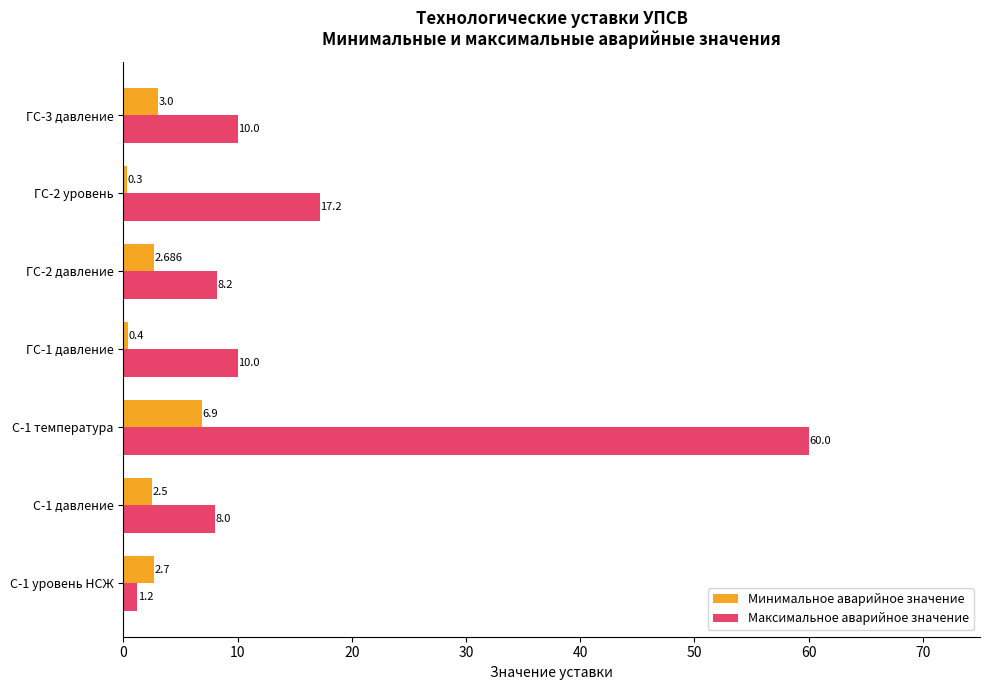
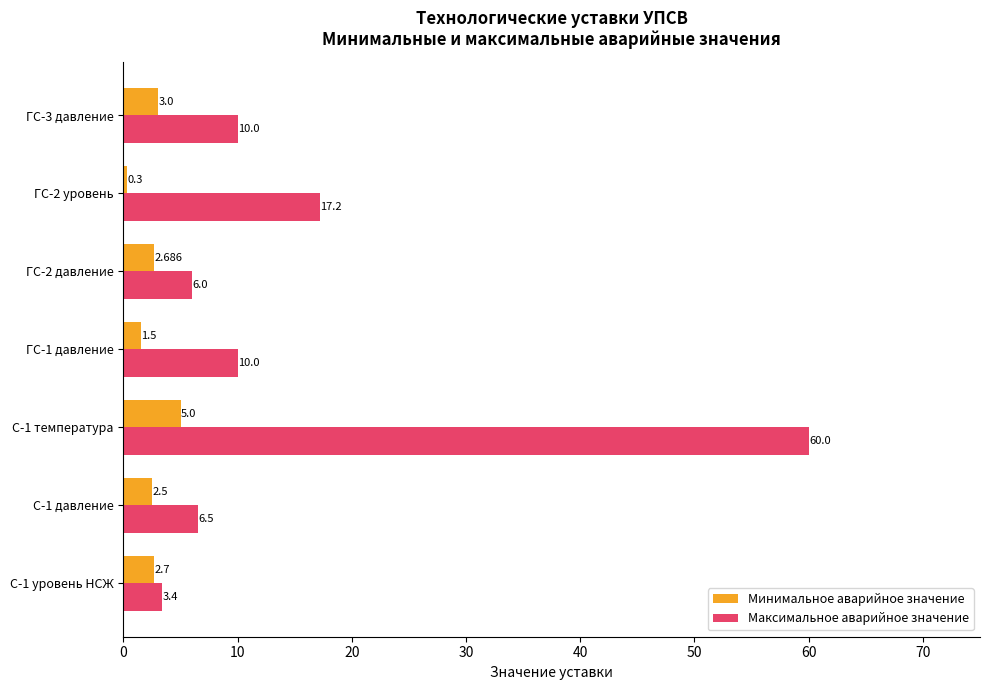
  {
    "Минимальное аварийное значение": {
      "ГС-3 давление": 3.0,
      "ГС-2 уровень": 0.3,
      "ГС-2 давление": 2.686,
-     "ГС-1 давление": 0.4,
-     "С-1 температура": 6.9,
+     "ГС-1 давление": 1.5,
+     "С-1 температура": 5.0,
      "С-1 давление": 2.5,
      "С-1 уровень НСЖ": 2.7
    },
    "Максимальное аварийное значение": {
      "ГС-3 давление": 10.0,
      "ГС-2 уровень": 17.2,
-     "ГС-2 давление": 8.2,
+     "ГС-2 давление": 6.0,
      "ГС-1 давление": 10.0,
      "С-1 температура": 60.0,
-     "С-1 давление": 8.0,
-     "С-1 уровень НСЖ": 1.2
+     "С-1 давление": 6.5,
+     "С-1 уровень НСЖ": 3.4
    }
  }
